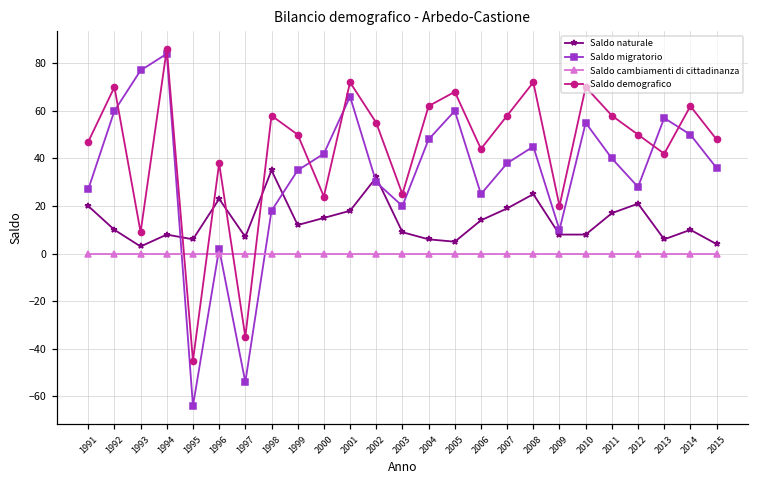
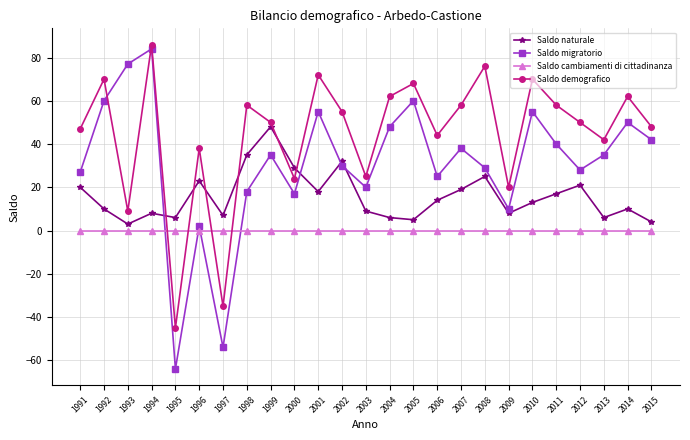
  {
    "Saldo naturale": {
      "1991": 20,
      "1992": 10,
      "1993": 3,
      "1994": 8,
      "1995": 6,
      "1996": 23,
      "1997": 7,
      "1998": 35,
-     "1999": 12,
-     "2000": 15,
+     "1999": 48,
+     "2000": 29,
      "2001": 18,
      "2002": 32,
      "2003": 9,
      "2004": 6,
      "2005": 5,
      "2006": 14,
      "2007": 19,
      "2008": 25,
      "2009": 8,
-     "2010": 8,
+     "2010": 13,
      "2011": 17,
      "2012": 21,
      "2013": 6,
      "2014": 10,
      "2015": 4
    },
    "Saldo migratorio": {
      "1991": 27,
      "1992": 60,
      "1993": 77,
      "1994": 84,
      "1995": -64,
      "1996": 2,
      "1997": -54,
      "1998": 18,
      "1999": 35,
-     "2000": 42,
-     "2001": 66,
+     "2000": 17,
+     "2001": 55,
      "2002": 30,
      "2003": 20,
      "2004": 48,
      "2005": 60,
      "2006": 25,
      "2007": 38,
-     "2008": 45,
+     "2008": 29,
      "2009": 10,
      "2010": 55,
      "2011": 40,
      "2012": 28,
-     "2013": 57,
+     "2013": 35,
      "2014": 50,
-     "2015": 36
+     "2015": 42
    },
    "Saldo cambiamenti di cittadinanza": {
      "1991": 0,
      "1992": 0,
      "1993": 0,
      "1994": 0,
      "1995": 0,
      "1996": 0,
      "1997": 0,
      "1998": 0,
      "1999": 0,
      "2000": 0,
      "2001": 0,
      "2002": 0,
      "2003": 0,
      "2004": 0,
      "2005": 0,
      "2006": 0,
      "2007": 0,
      "2008": 0,
      "2009": 0,
      "2010": 0,
      "2011": 0,
      "2012": 0,
      "2013": 0,
      "2014": 0,
      "2015": 0
    },
    "Saldo demografico": {
      "1991": 47,
      "1992": 70,
      "1993": 9,
      "1994": 86,
      "1995": -45,
      "1996": 38,
      "1997": -35,
      "1998": 58,
      "1999": 50,
      "2000": 24,
      "2001": 72,
      "2002": 55,
      "2003": 25,
      "2004": 62,
      "2005": 68,
      "2006": 44,
      "2007": 58,
-     "2008": 72,
+     "2008": 76,
      "2009": 20,
      "2011": 58,
      "2012": 50,
      "2013": 42,
      "2014": 62,
      "2015": 48
    }
  }
